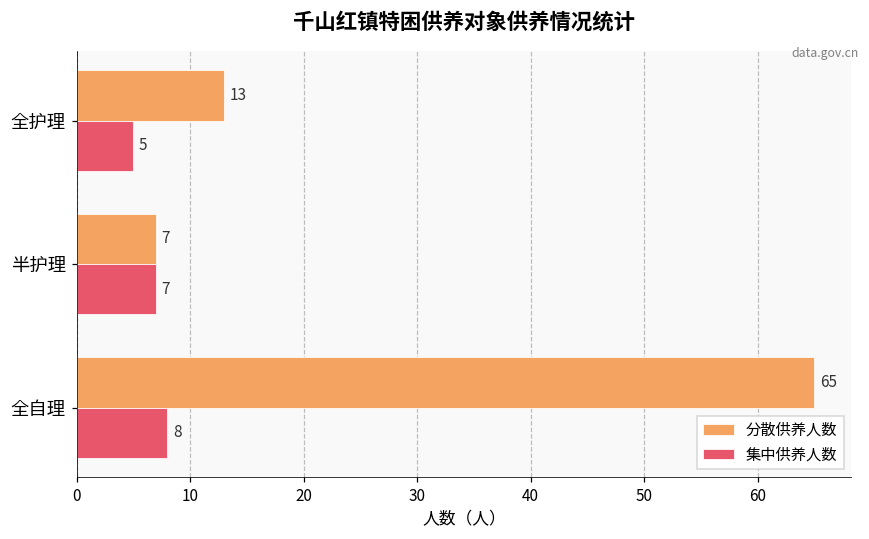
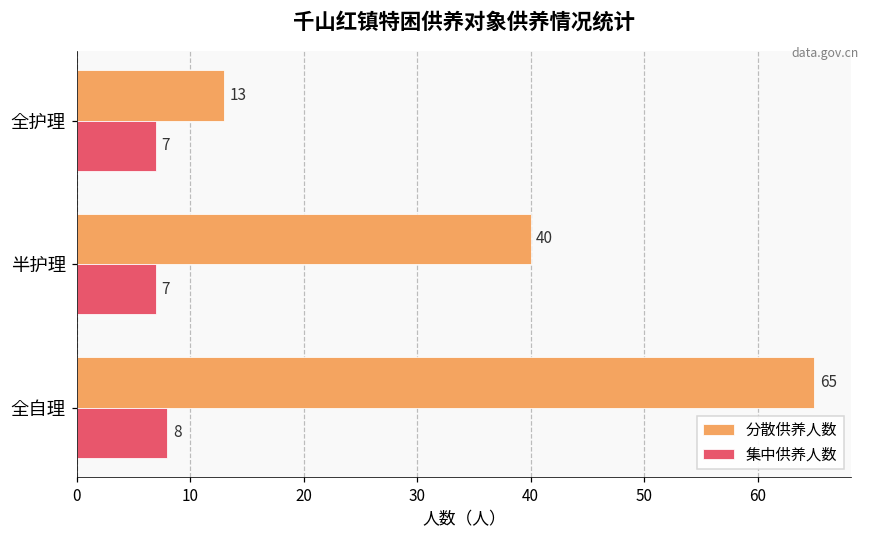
  {
    "分散供养人数": {
      "全护理": 13,
-     "半护理": 7,
+     "半护理": 40,
      "全自理": 65
    },
    "集中供养人数": {
-     "全护理": 5,
+     "全护理": 7,
      "半护理": 7,
      "全自理": 8
    }
  }
